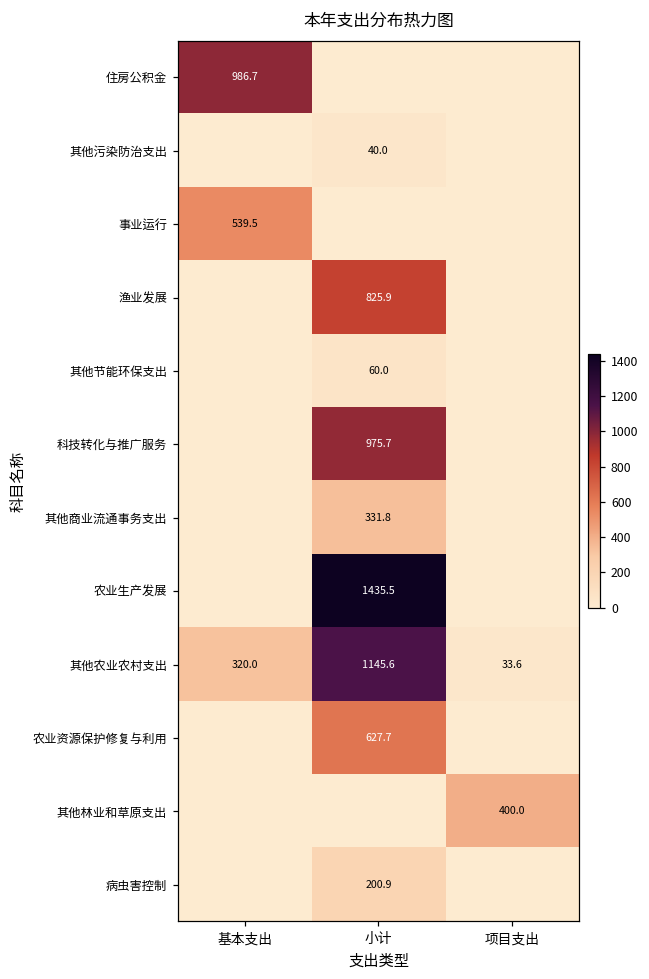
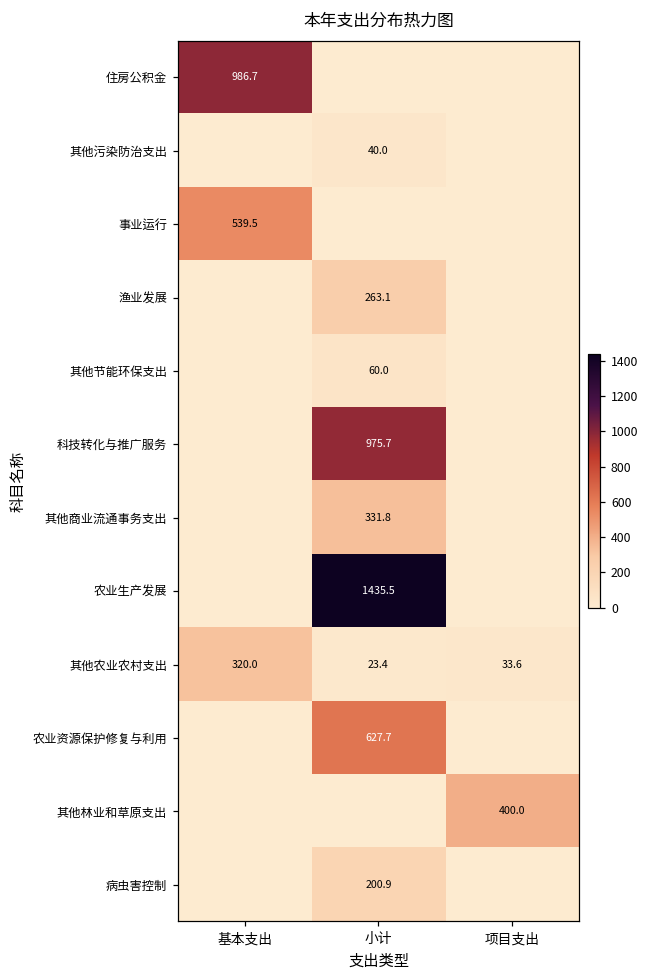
  {
    "住房公积金": {
      "基本支出": 986.7
    },
    "其他污染防治支出": {
      "小计": 40.0
    },
    "事业运行": {
      "基本支出": 539.5
    },
    "渔业发展": {
-     "小计": 825.9
+     "小计": 263.1
    },
    "其他节能环保支出": {
      "小计": 60.0
    },
    "科技转化与推广服务": {
      "小计": 975.7
    },
    "其他商业流通事务支出": {
      "小计": 331.8
    },
    "农业生产发展": {
      "小计": 1435.5
    },
    "其他农业农村支出": {
      "基本支出": 320.0,
-     "小计": 1145.6,
+     "小计": 23.4,
      "项目支出": 33.6
    },
    "农业资源保护修复与利用": {
      "小计": 627.7
    },
    "其他林业和草原支出": {
      "项目支出": 400.0
    },
    "病虫害控制": {
      "小计": 200.9
    }
  }
